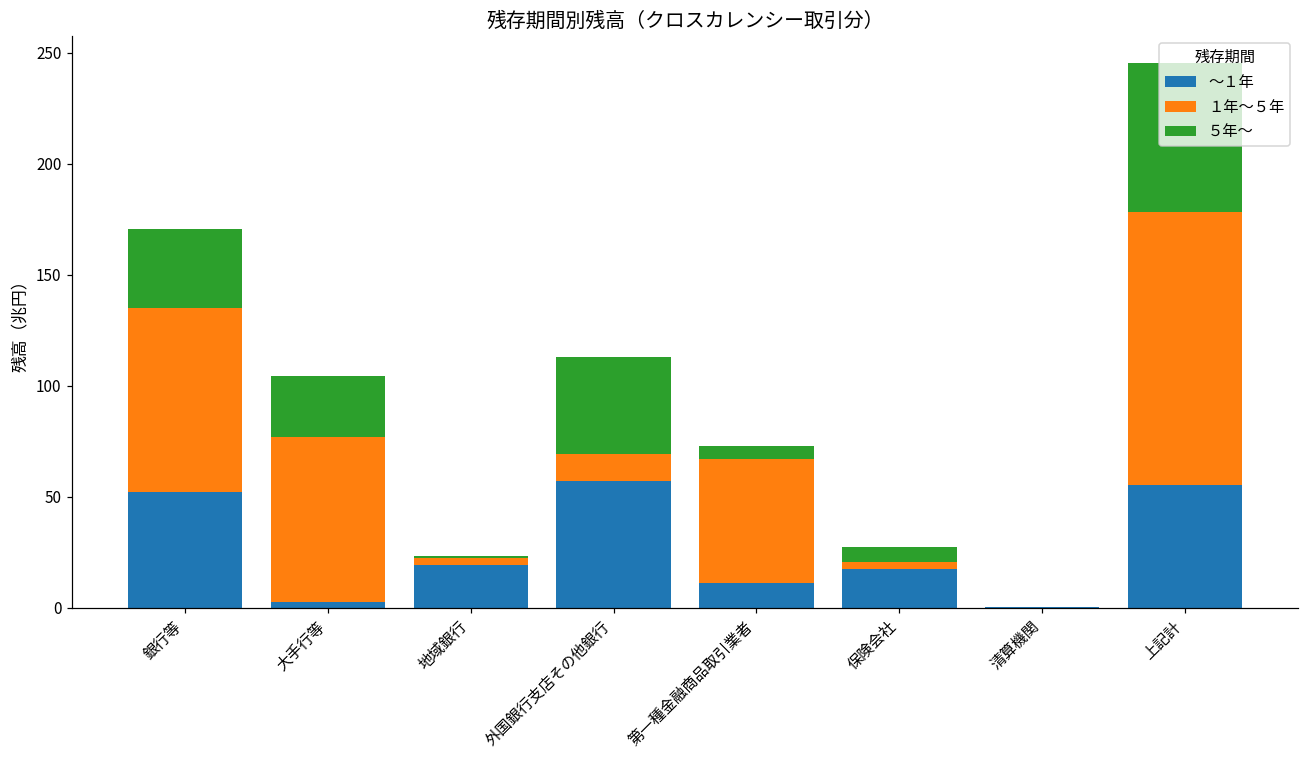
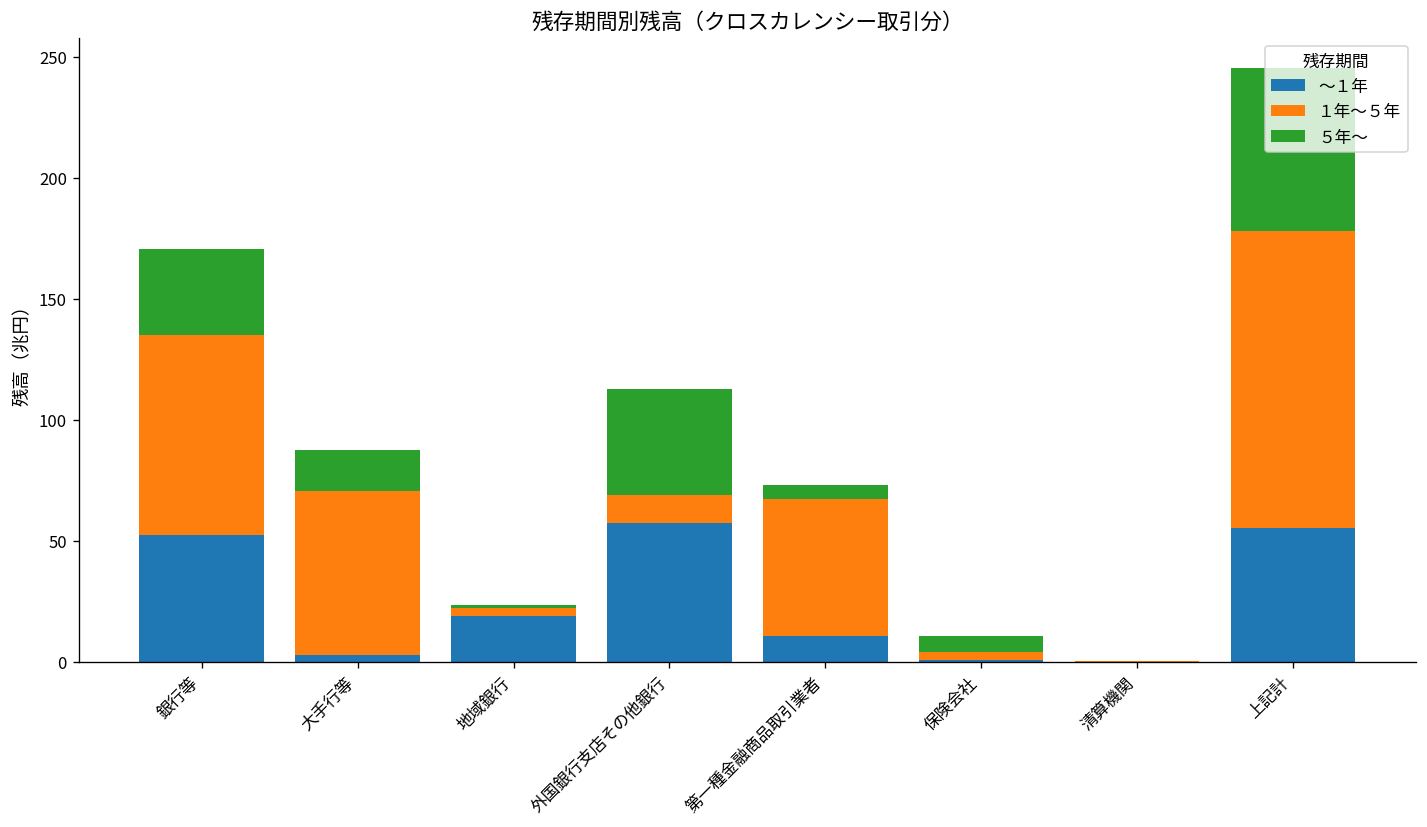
  {
    "～１年": {
      "銀行等": 52,
      "大手行等": 3,
      "地域銀行": 19,
      "外国銀行支店その他銀行": 57,
      "第一種金融商品取引業者": 11,
-     "保険会社": 17,
+     "保険会社": 1,
      "上記計": 55
    },
    "１年～５年": {
      "銀行等": 83,
-     "大手行等": 74,
+     "大手行等": 68,
      "地域銀行": 3,
      "外国銀行支店その他銀行": 12,
      "第一種金融商品取引業者": 56,
      "保険会社": 3,
      "上記計": 123
    },
    "５年～": {
      "銀行等": 35,
-     "大手行等": 27,
+     "大手行等": 17,
      "外国銀行支店その他銀行": 44,
      "第一種金融商品取引業者": 6,
      "保険会社": 7,
      "清算機関": 0
    }
  }
